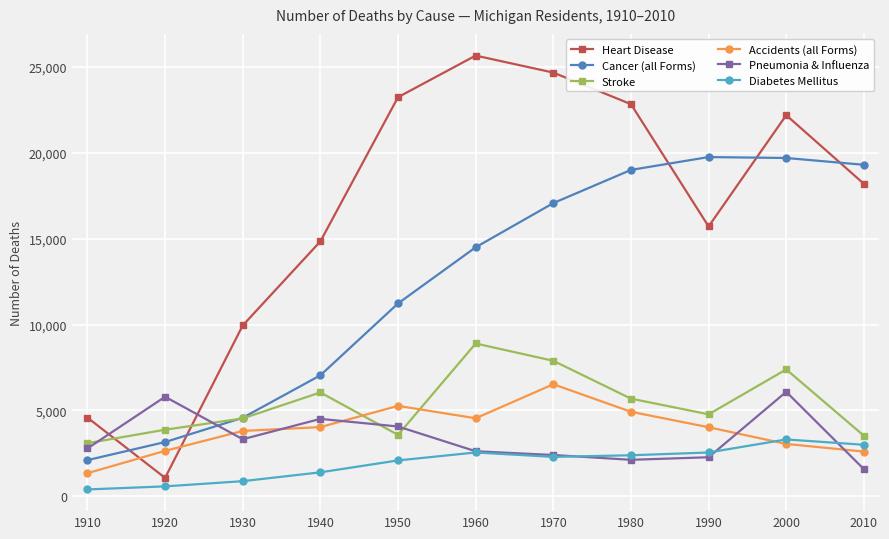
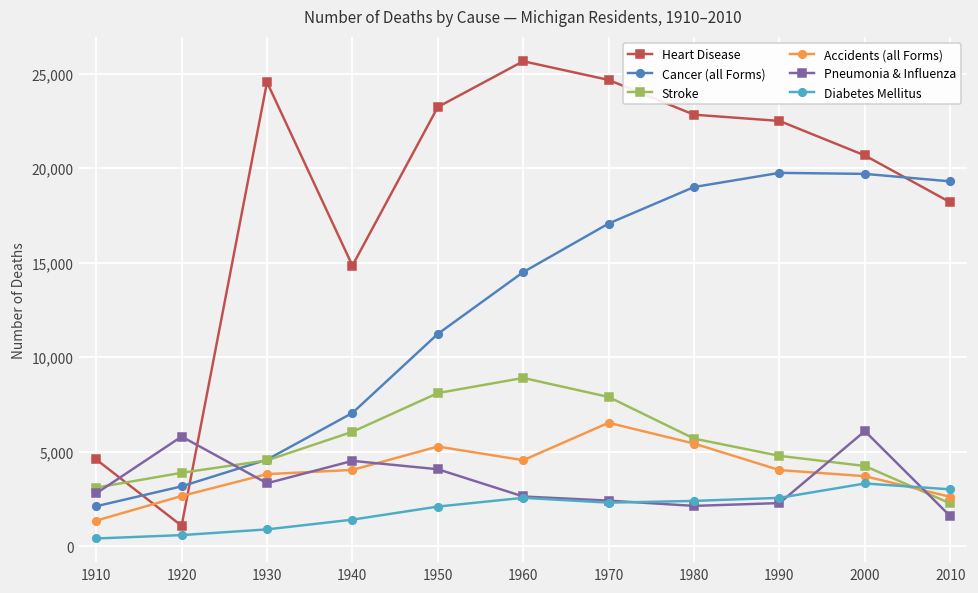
  {
    "Heart Disease": {
      "1910": "4,600",
      "1920": "1,100",
-     "1930": "9,900",
+     "1930": "24,600",
      "1940": "14,800",
      "1950": "23,200",
      "1960": "25,700",
      "1970": "24,700",
      "1980": "22,800",
-     "1990": "15,700",
-     "2000": "22,200",
+     "1990": "22,500",
+     "2000": "20,700",
      "2010": "18,200"
    },
    "Stroke": {
      "1910": "3,100",
      "1920": "3,900",
      "1940": "6,000",
-     "1950": "3,600",
+     "1950": "8,100",
      "1960": "8,900",
      "1970": "7,900",
      "1980": "5,700",
      "1990": "4,800",
-     "2000": "7,400",
-     "2010": "3,500"
+     "2000": "4,200",
+     "2010": "2,300"
    },
    "Accidents (all Forms)": {
      "1910": "1,300",
      "1920": "2,600",
      "1930": "3,800",
      "1940": "4,000",
      "1950": "5,300",
      "1960": "4,500",
      "1970": "6,500",
-     "1980": "4,900",
+     "1980": "5,400",
      "1990": "4,000",
-     "2000": "3,000",
+     "2000": "3,700",
      "2010": "2,600"
    },
    "Pneumonia & Influenza": {
      "1910": "2,800",
      "1920": "5,800",
      "1930": "3,300",
      "1940": "4,500",
      "1950": "4,100",
      "1980": "2,100",
      "1990": "2,300",
      "2000": "6,100",
      "2010": "1,600"
    }
  }
